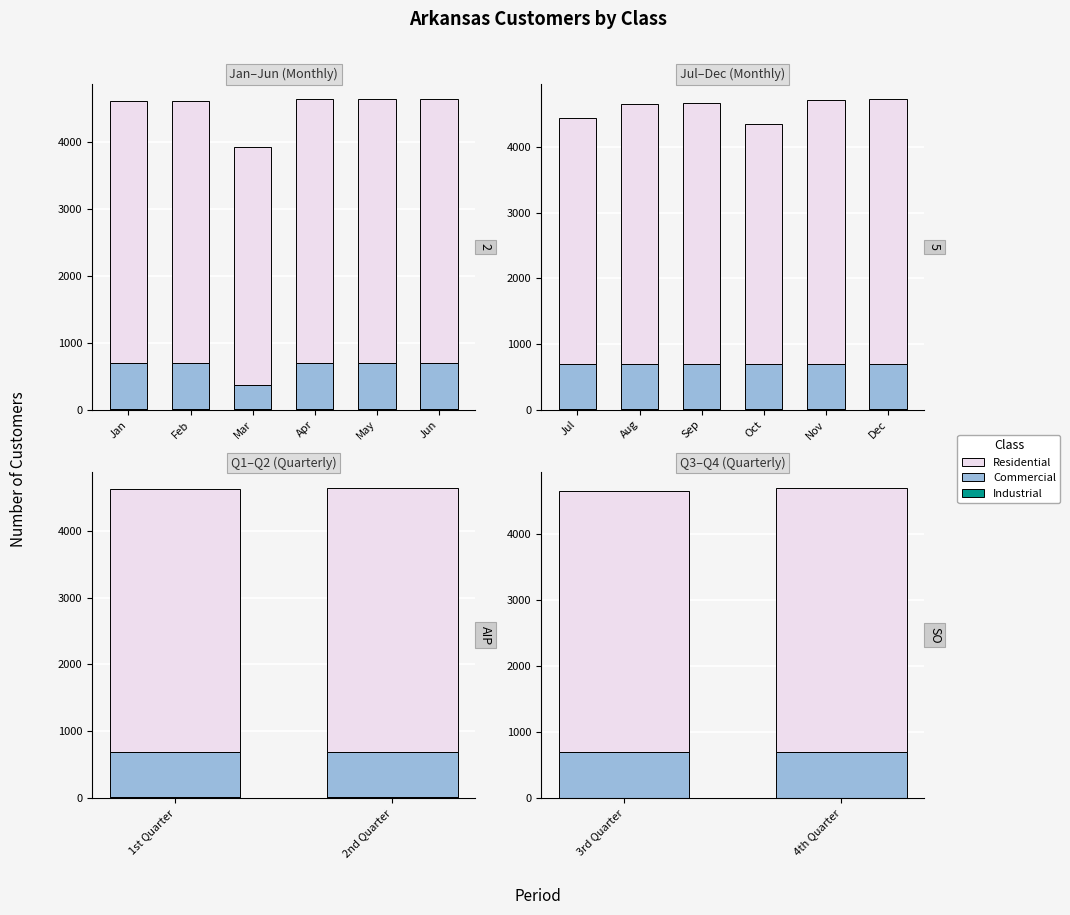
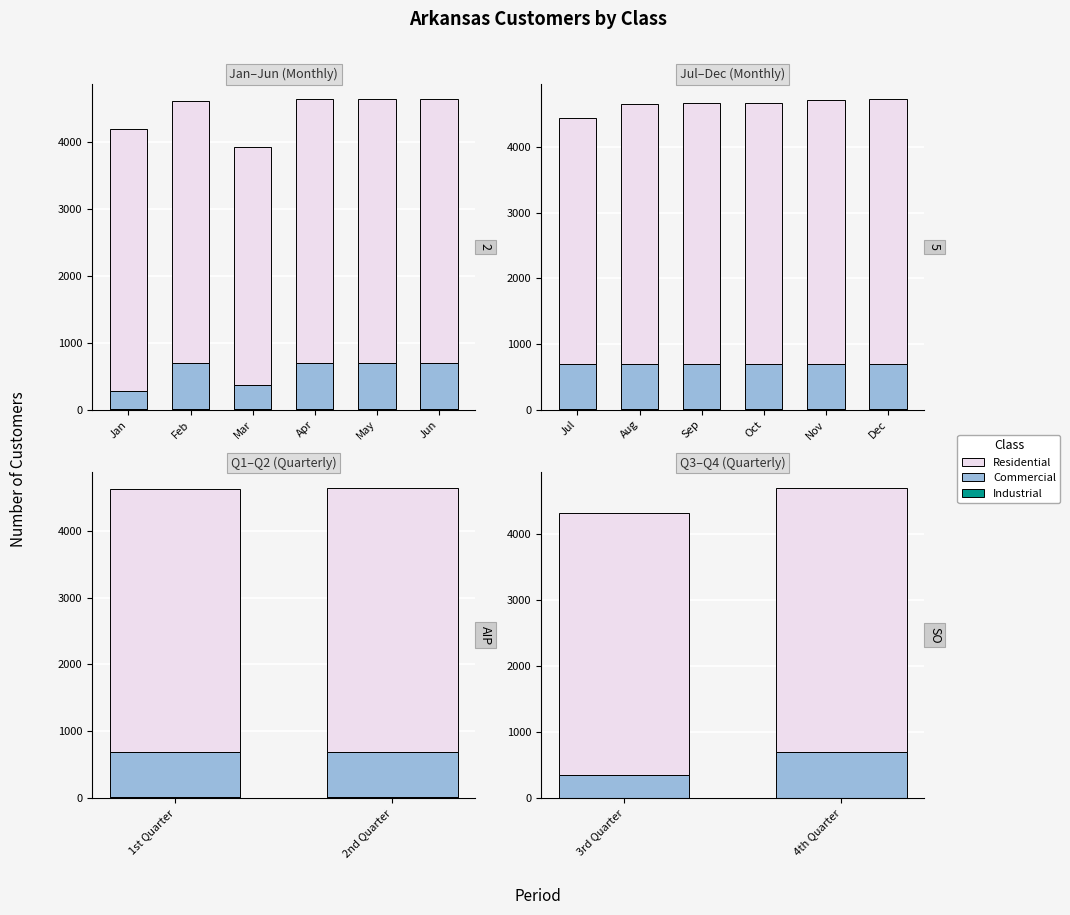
  {
    "Jan–Jun (Monthly)": {
      "Commercial": {
-       "Jan": 700,
+       "Jan": 300,
        "Feb": 700,
        "Mar": 400,
        "Apr": 700,
        "May": 700,
        "Jun": 700
      },
      "Residential": {
        "Jan": 3900,
        "Feb": 3900,
        "Mar": 3600,
        "Apr": 3900,
        "May": 3900,
        "Jun": 3900
      }
    },
    "Jul–Dec (Monthly)": {
      "Commercial": {
        "Jul": 700,
        "Aug": 700,
        "Sep": 700,
        "Oct": 700,
        "Nov": 700,
        "Dec": 700
      },
      "Residential": {
        "Jul": 3700,
        "Aug": 4000,
        "Sep": 4000,
-       "Oct": 3700,
+       "Oct": 4000,
        "Nov": 4000,
        "Dec": 4000
      }
    },
    "Q1–Q2 (Quarterly)": {
      "Commercial": {
        "1st Quarter": 700,
        "2nd Quarter": 700
      },
      "Residential": {
        "1st Quarter": 3900,
        "2nd Quarter": 3900
      }
    },
    "Q3–Q4 (Quarterly)": {
      "Commercial": {
-       "3rd Quarter": 700,
+       "3rd Quarter": 300,
        "4th Quarter": 700
      },
      "Residential": {
        "3rd Quarter": 4000,
        "4th Quarter": 4000
      }
    }
  }
